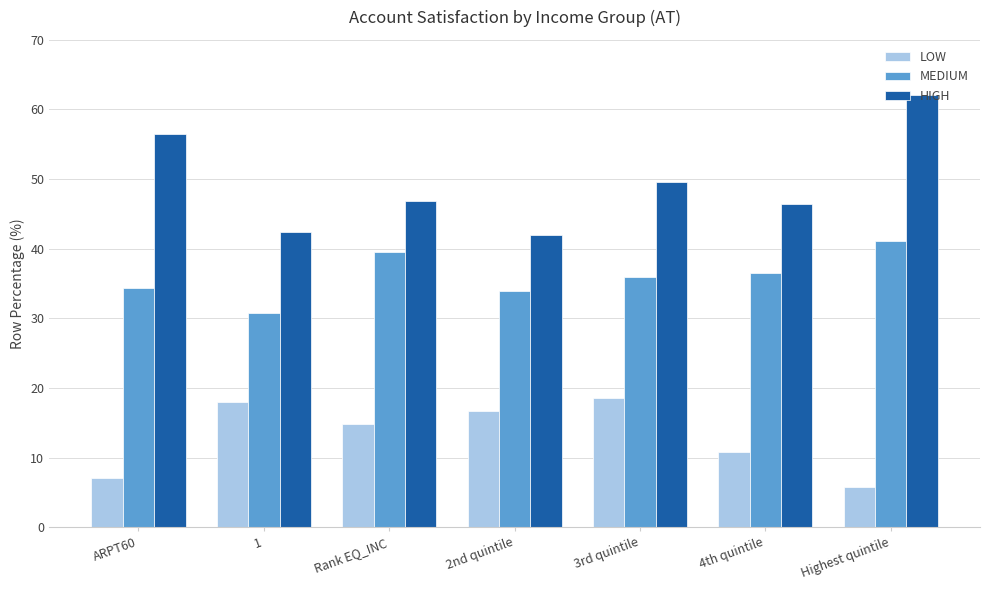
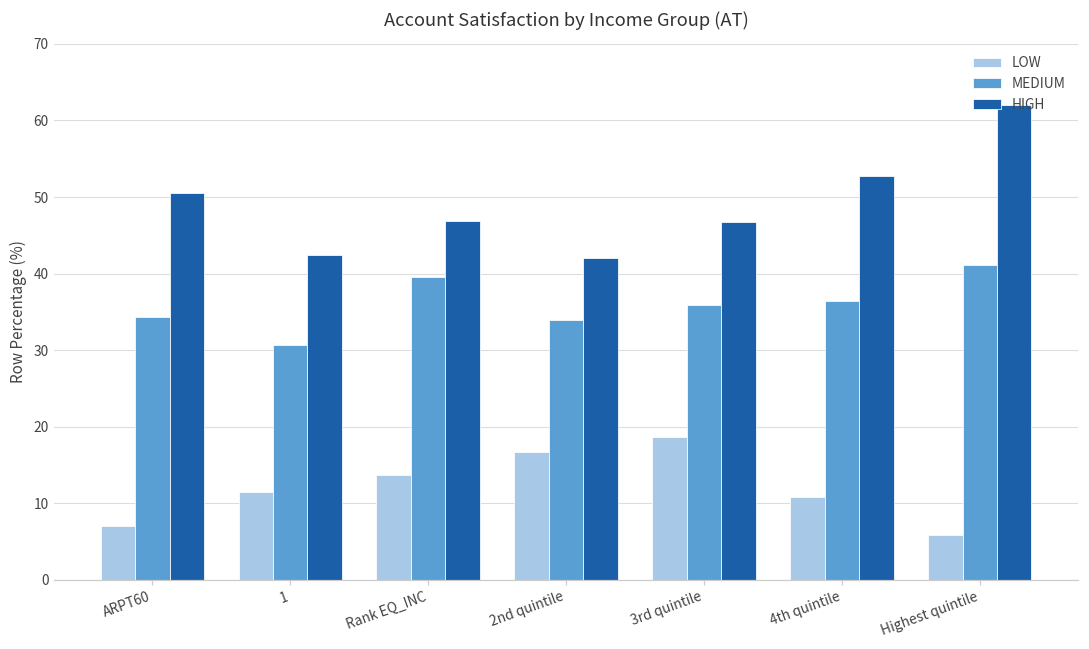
  {
    "LOW": {
      "ARPT60": 7,
-     "1": 18,
-     "Rank EQ_INC": 15,
+     "1": 11,
+     "Rank EQ_INC": 14,
      "2nd quintile": 17,
      "3rd quintile": 19,
      "4th quintile": 11,
      "Highest quintile": 6
    },
    "MEDIUM": {
      "ARPT60": 34,
      "1": 31,
      "Rank EQ_INC": 40,
      "2nd quintile": 34,
      "3rd quintile": 36,
      "4th quintile": 36,
      "Highest quintile": 41
    },
    "HIGH": {
-     "ARPT60": 56,
+     "ARPT60": 50,
      "1": 42,
      "Rank EQ_INC": 47,
      "2nd quintile": 42,
-     "3rd quintile": 50,
-     "4th quintile": 46,
+     "3rd quintile": 47,
+     "4th quintile": 53,
      "Highest quintile": 62
    }
  }
